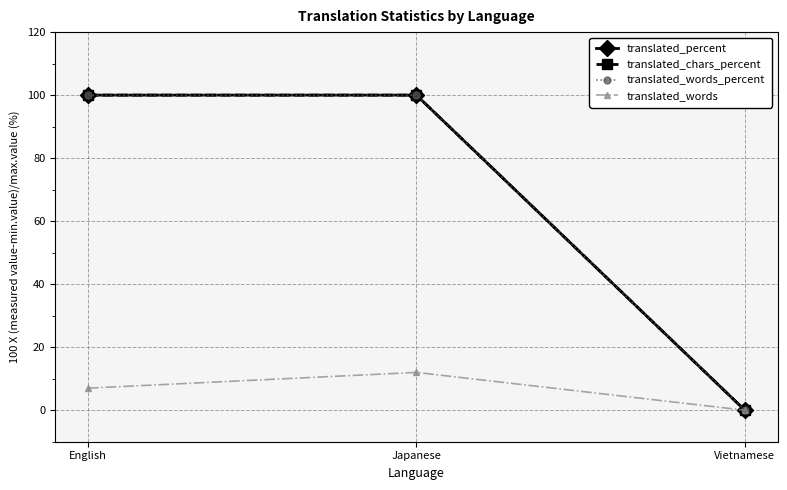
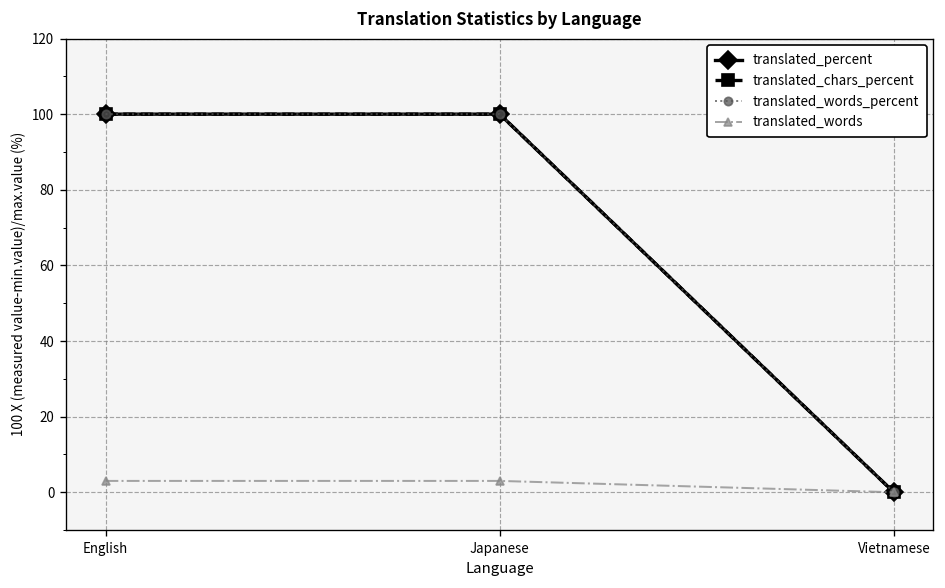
  {
    "translated_words_percent": {
      "English": 100,
      "Japanese": 100
    },
    "translated_words": {
-     "English": 7,
-     "Japanese": 12
+     "English": 3,
+     "Japanese": 3
    }
  }
